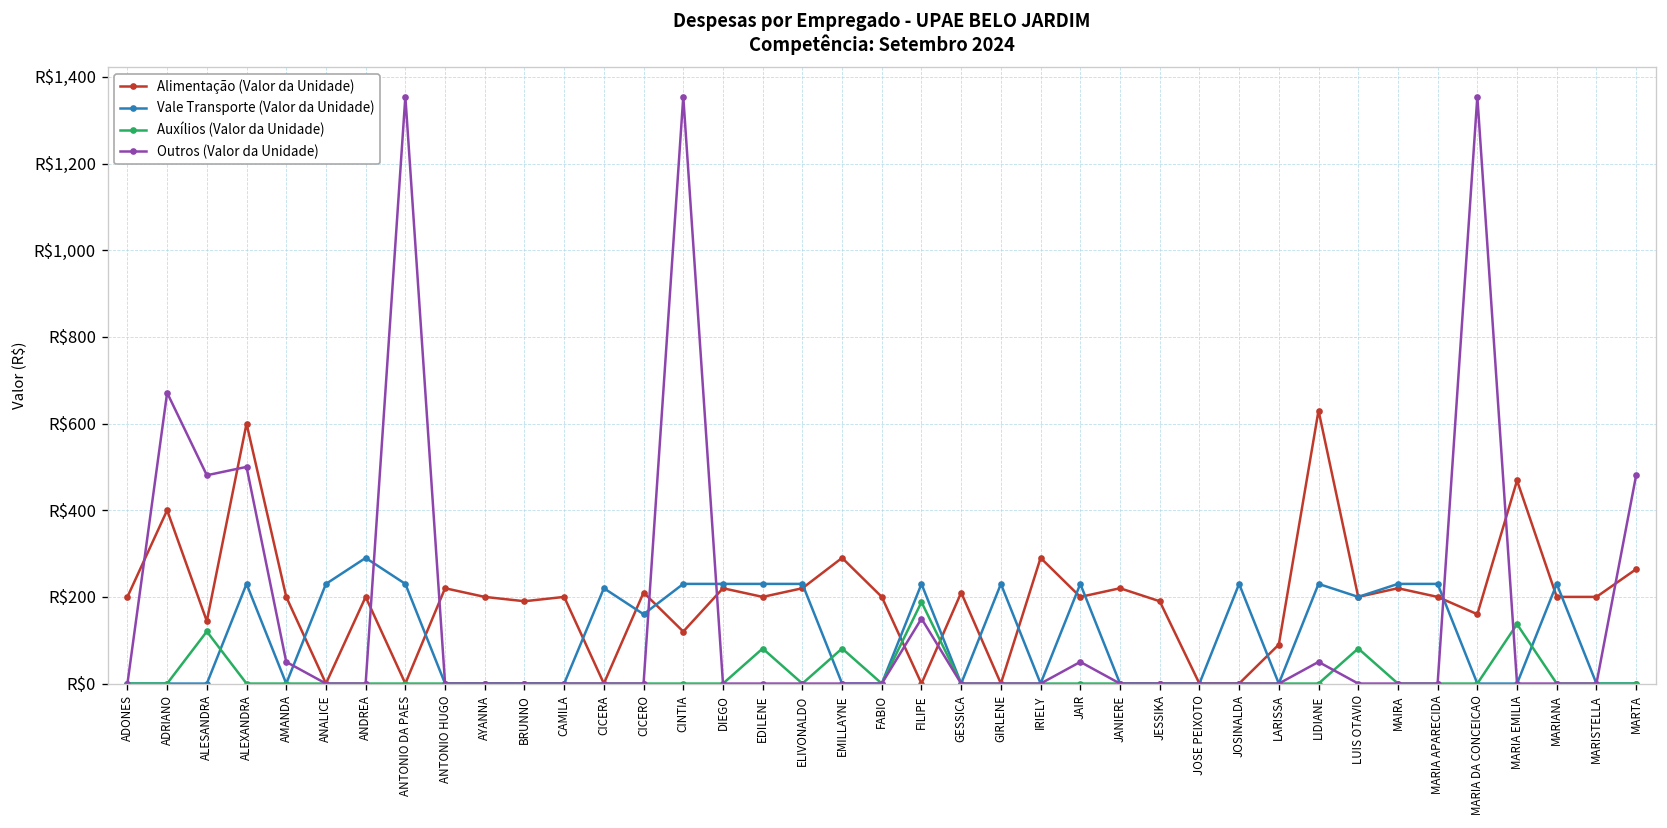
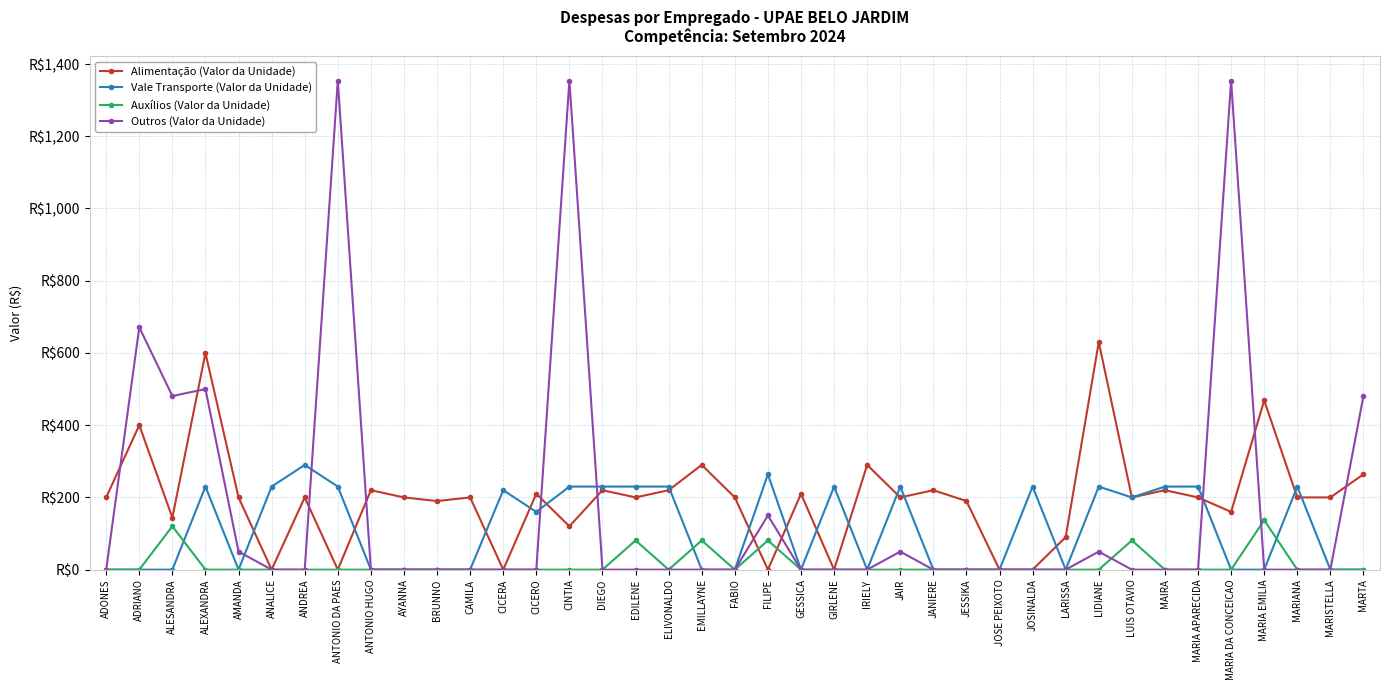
  {
    "Alimentação (Valor da Unidade)": {
      "ADONES": "R$200",
      "ADRIANO": "R$400",
      "ALESANDRA": "R$140",
      "ALEXANDRA": "R$600",
      "AMANDA": "R$200",
      "ANDREA": "R$200",
      "ANTONIO HUGO": "R$220",
      "AYANNA": "R$200",
      "BRUNNO": "R$190",
      "CAMILA": "R$200",
      "CICERO": "R$210",
      "CINTIA": "R$120",
      "DIEGO": "R$220",
      "EDILENE": "R$200",
      "ELIVONALDO": "R$220",
      "EMILLAYNE": "R$290",
      "FABIO": "R$200",
      "FILIPE": "R$0",
      "GESSICA": "R$210",
      "IRIELY": "R$290",
      "JAIR": "R$200",
      "JANIERE": "R$220",
      "JESSIKA": "R$190",
      "LARISSA": "R$90",
      "LIDIANE": "R$630",
      "MAIRA": "R$220",
      "MARIA APARECIDA": "R$200",
      "MARIA DA CONCEICAO": "R$160",
      "MARIA EMILIA": "R$470",
      "MARIANA": "R$200",
      "MARISTELLA": "R$200",
      "MARTA": "R$260"
    },
    "Vale Transporte (Valor da Unidade)": {
      "ALESANDRA": "R$0",
      "ALEXANDRA": "R$230",
      "ANALICE": "R$230",
      "ANDREA": "R$290",
      "ANTONIO DA PAES": "R$230",
      "CICERA": "R$220",
      "CICERO": "R$160",
      "CINTIA": "R$230",
      "DIEGO": "R$230",
      "EDILENE": "R$230",
      "ELIVONALDO": "R$230",
-     "FILIPE": "R$230",
+     "FILIPE": "R$260",
      "GIRLENE": "R$230",
      "JAIR": "R$230",
      "JOSINALDA": "R$230",
      "LIDIANE": "R$230",
      "MAIRA": "R$230",
      "MARIA APARECIDA": "R$230",
      "MARIANA": "R$230"
    },
    "Auxílios (Valor da Unidade)": {
      "ALESANDRA": "R$120",
      "ALEXANDRA": "R$0",
      "CINTIA": "R$0",
      "EDILENE": "R$80",
      "EMILLAYNE": "R$80",
-     "FILIPE": "R$190",
+     "FILIPE": "R$80",
      "JAIR": "R$0",
      "LIDIANE": "R$0",
      "LUIS OTAVIO": "R$80",
      "MARIA EMILIA": "R$140"
    },
    "Outros (Valor da Unidade)": {
      "ADRIANO": "R$670",
      "ALESANDRA": "R$480",
      "ALEXANDRA": "R$500",
      "AMANDA": "R$50",
      "ANTONIO DA PAES": "R$1,350",
      "CINTIA": "R$1,350",
      "EDILENE": "R$0",
      "FILIPE": "R$150",
      "JAIR": "R$50",
      "LIDIANE": "R$50",
      "LUIS OTAVIO": "R$0",
      "MARIA DA CONCEICAO": "R$1,350",
      "MARTA": "R$480"
    }
  }
